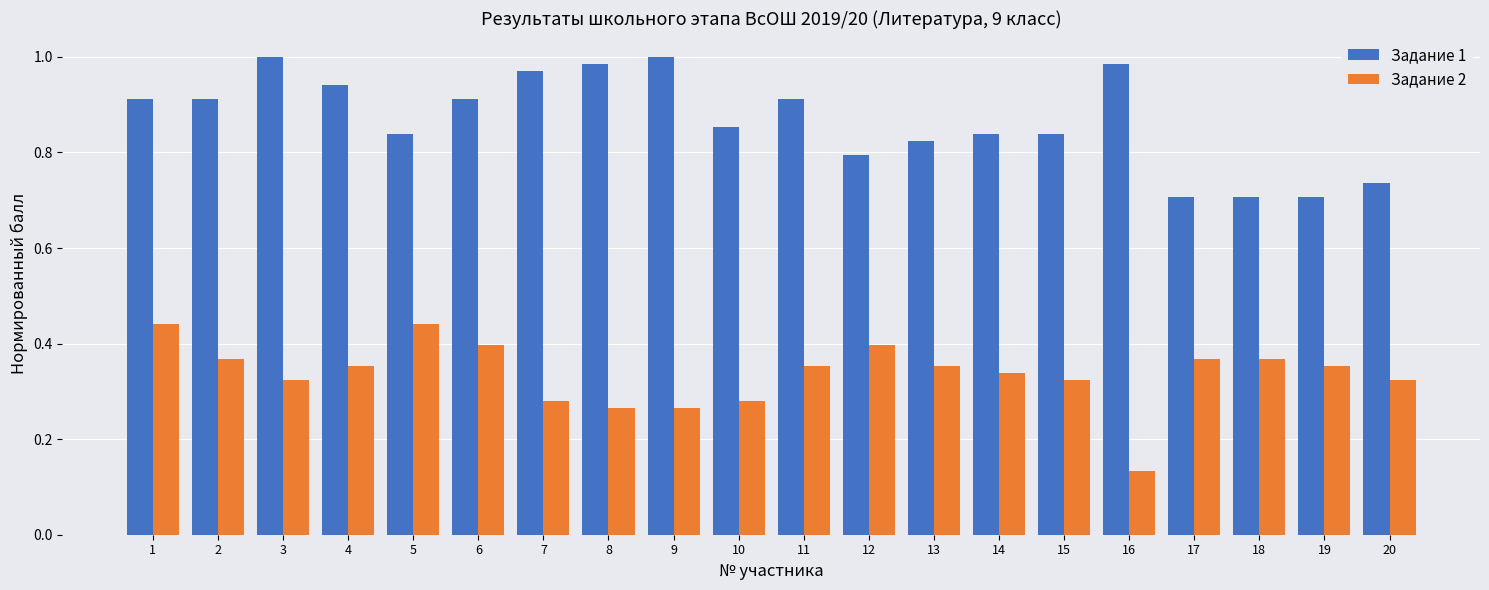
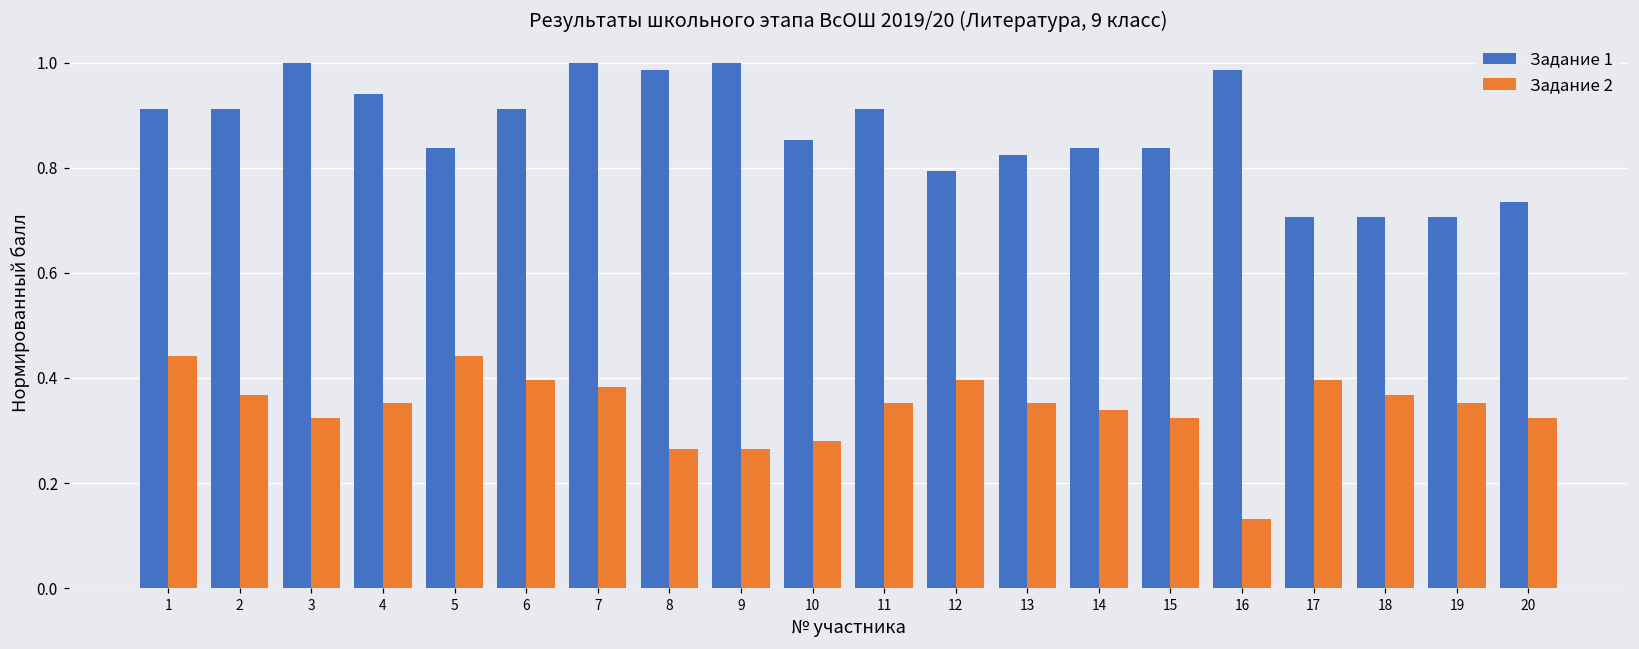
  {
    "Задание 1": {
      "1": 0.91,
      "2": 0.91,
      "3": 1.00,
      "4": 0.94,
      "5": 0.84,
      "6": 0.91,
-     "7": 0.97,
+     "7": 1.00,
      "8": 0.99,
      "9": 1.00,
      "10": 0.85,
      "11": 0.91,
      "12": 0.79,
      "13": 0.82,
      "14": 0.84,
      "15": 0.84,
      "16": 0.99,
      "17": 0.71,
      "18": 0.71,
      "19": 0.71,
      "20": 0.74
    },
    "Задание 2": {
      "1": 0.44,
      "2": 0.37,
      "3": 0.32,
      "4": 0.35,
      "5": 0.44,
      "6": 0.40,
-     "7": 0.28,
+     "7": 0.38,
      "8": 0.26,
      "9": 0.26,
      "10": 0.28,
      "11": 0.35,
      "12": 0.40,
      "13": 0.35,
      "14": 0.34,
      "15": 0.32,
      "16": 0.13,
-     "17": 0.37,
+     "17": 0.40,
      "18": 0.37,
      "19": 0.35,
      "20": 0.32
    }
  }
